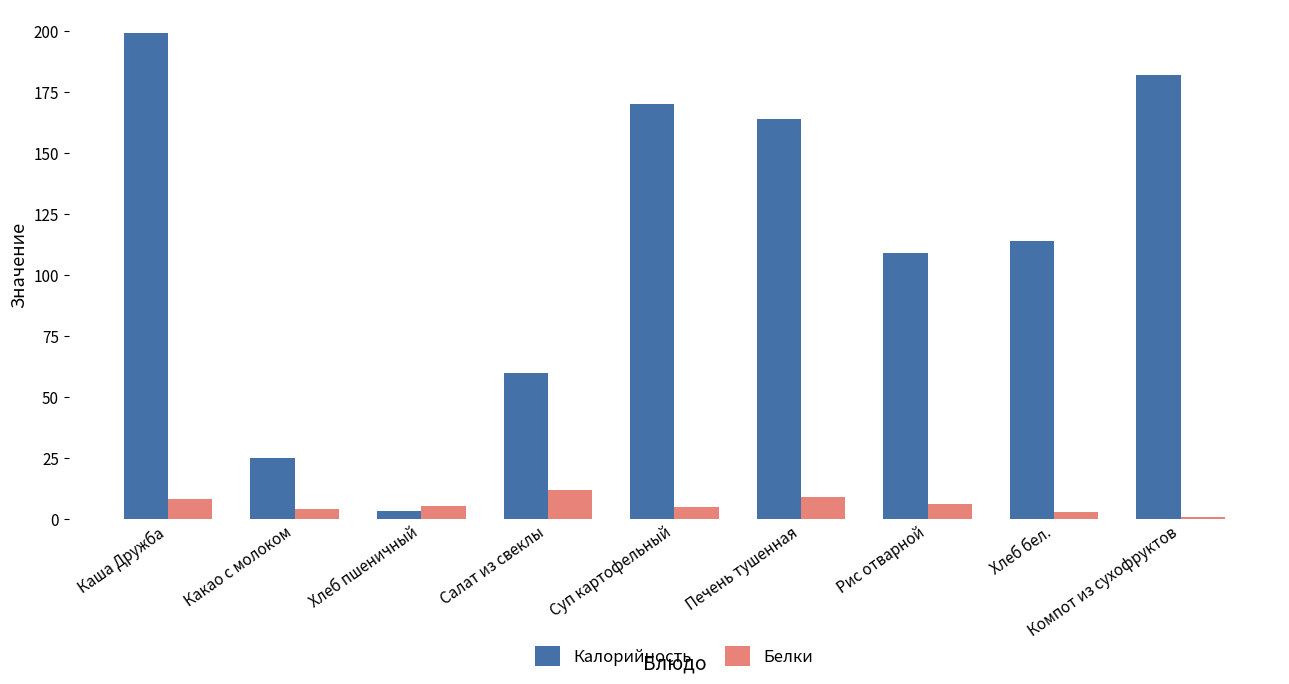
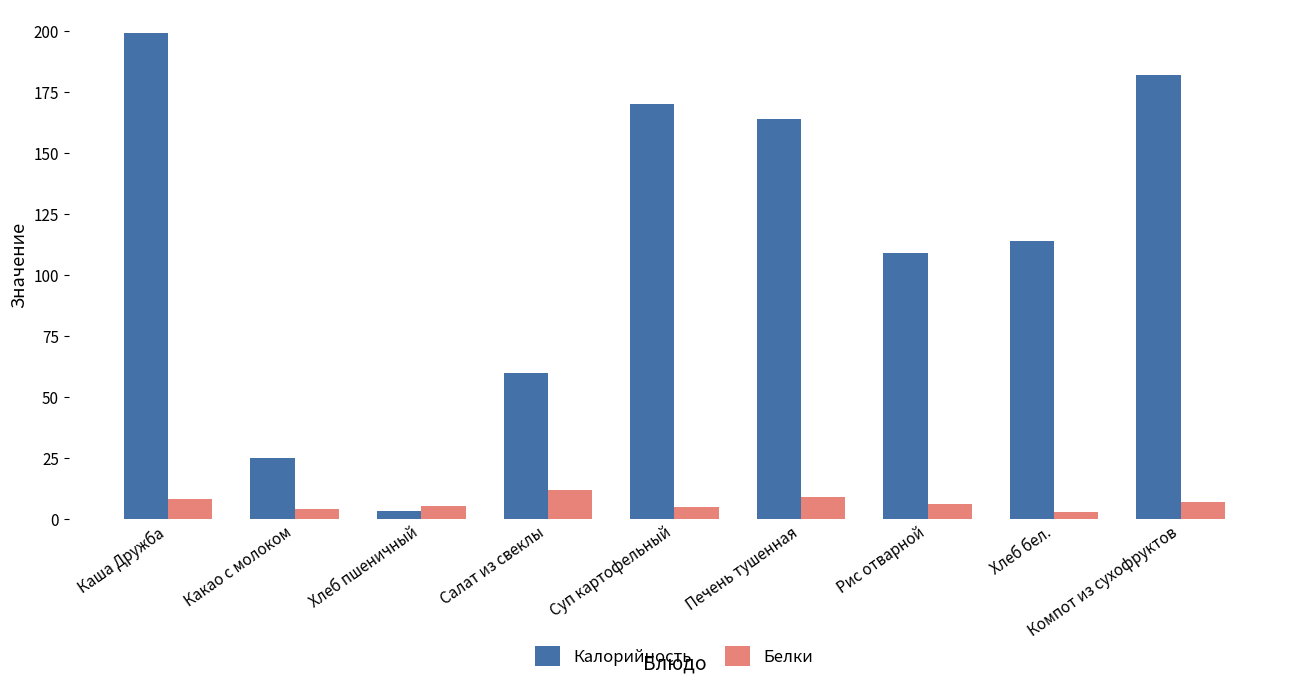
  {
    "Калорийность": {
      "Каша Дружба": 199,
      "Какао с молоком": 25,
      "Хлеб пшеничный": 3,
      "Салат из свеклы": 60,
      "Суп картофельный": 170,
      "Печень тушенная": 164,
      "Рис отварной": 109,
      "Хлеб бел.": 114,
      "Компот из сухофруктов": 182
    },
    "Белки": {
      "Каша Дружба": 8,
      "Какао с молоком": 4,
      "Хлеб пшеничный": 5,
      "Салат из свеклы": 12,
      "Суп картофельный": 5,
      "Печень тушенная": 9,
      "Рис отварной": 6,
      "Хлеб бел.": 3,
-     "Компот из сухофруктов": 1
+     "Компот из сухофруктов": 7
    }
  }
